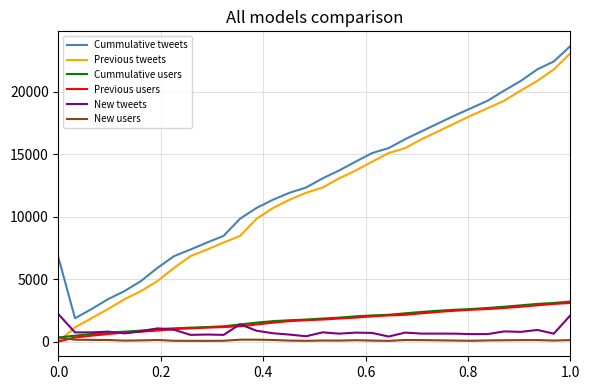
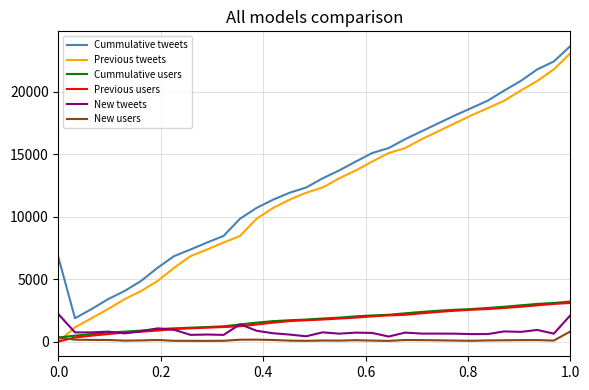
  {
    "Cummulative tweets": {
      "0.0": 6700,
      "1.0": 23700
    },
    "Previous tweets": {
      "1.0": 23100
    },
    "New tweets": {
      "0.0": 2200,
      "1.0": 2100
    },
    "New users": {
-     "1.0": 100
+     "1.0": 800
    }
  }
